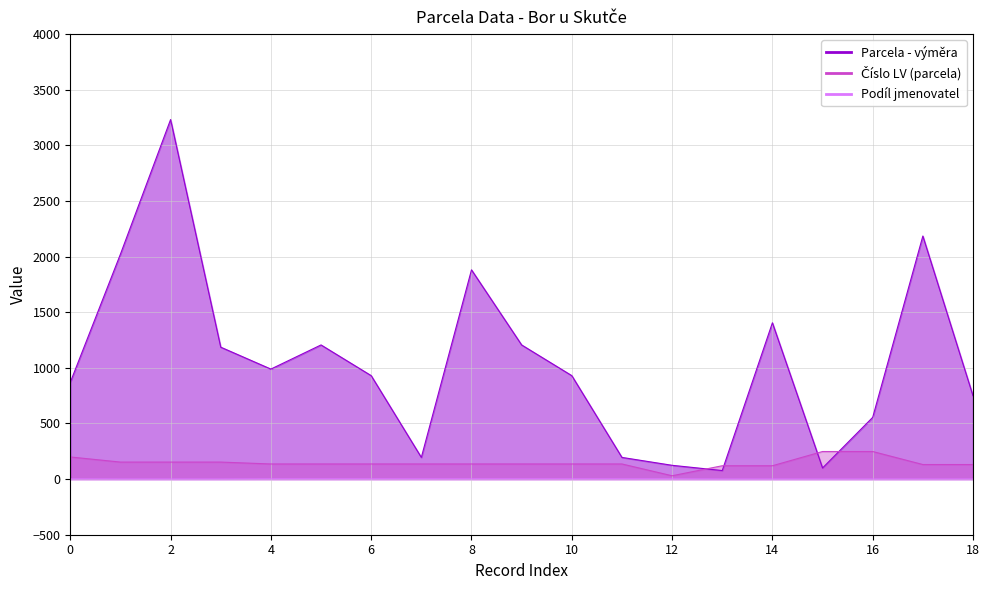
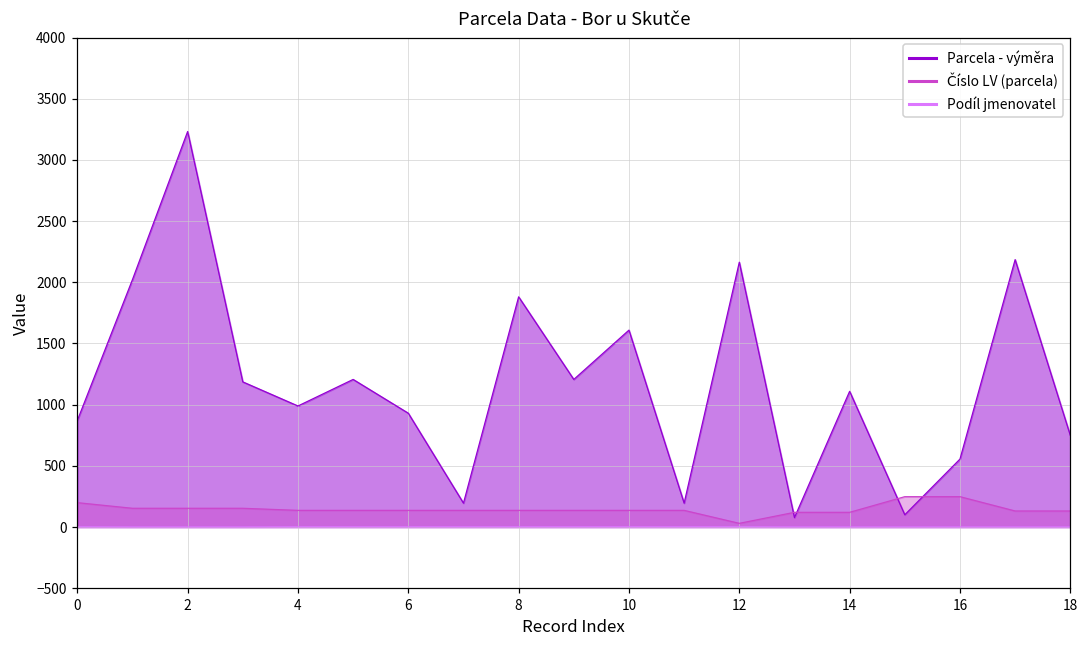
  {
    "Parcela - výměra": {
      "0": 870,
      "2": 3230,
      "4": 990,
      "6": 930,
      "8": 1880,
-     "10": 930,
-     "12": 120,
-     "14": 1410,
+     "10": 1610,
+     "12": 2160,
+     "14": 1110,
      "16": 560,
      "18": 750
    }
  }
